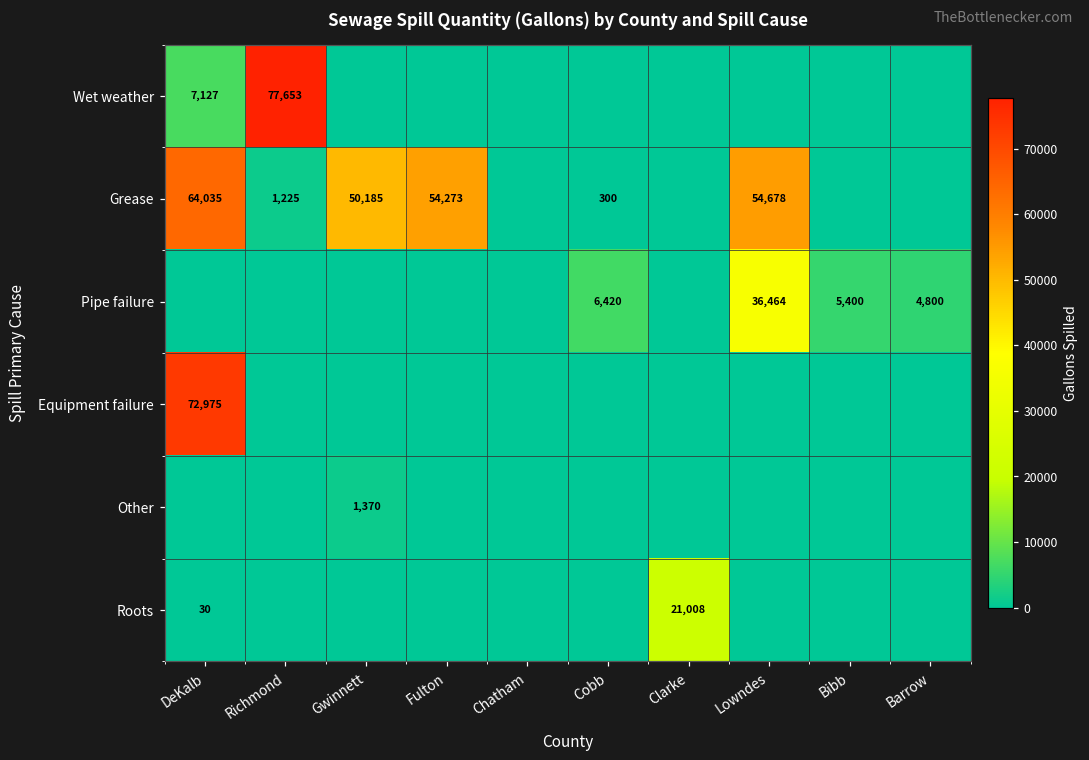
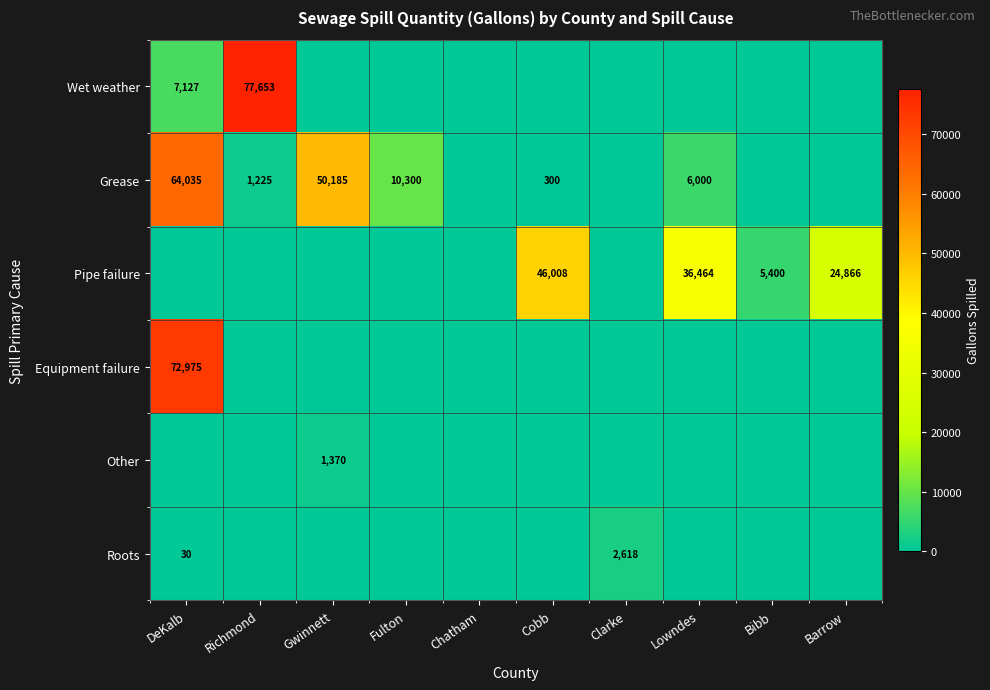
  {
    "Wet weather": {
      "DeKalb": "7,127",
      "Richmond": "77,653"
    },
    "Grease": {
      "DeKalb": "64,035",
      "Richmond": "1,225",
      "Gwinnett": "50,185",
-     "Fulton": "54,273",
+     "Fulton": "10,300",
      "Cobb": "300",
-     "Lowndes": "54,678"
+     "Lowndes": "6,000"
    },
    "Pipe failure": {
-     "Cobb": "6,420",
+     "Cobb": "46,008",
      "Lowndes": "36,464",
      "Bibb": "5,400",
-     "Barrow": "4,800"
+     "Barrow": "24,866"
    },
    "Equipment failure": {
      "DeKalb": "72,975"
    },
    "Other": {
      "Gwinnett": "1,370"
    },
    "Roots": {
      "DeKalb": "30",
-     "Clarke": "21,008"
+     "Clarke": "2,618"
    }
  }
